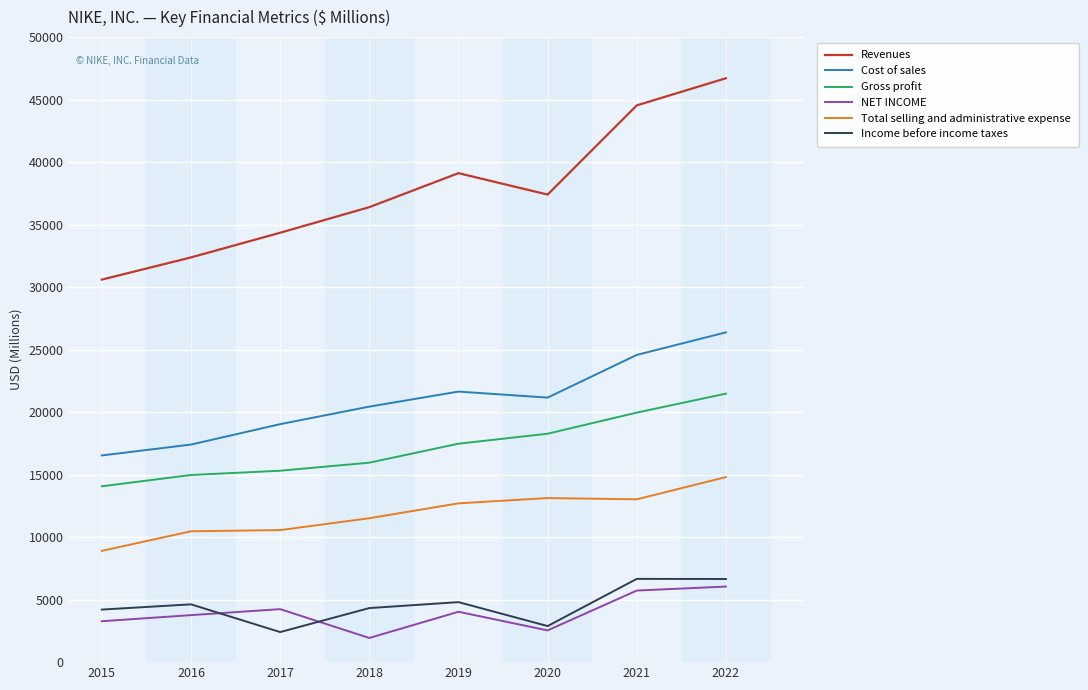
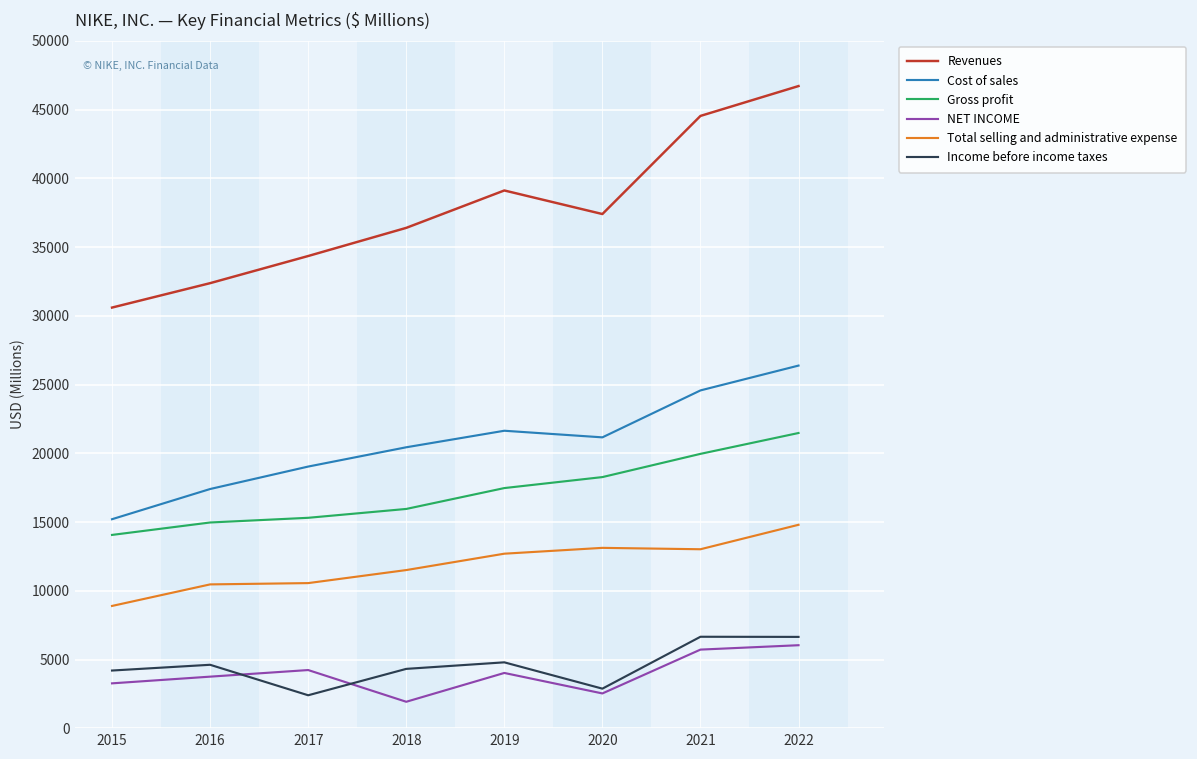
  {
    "Revenues": {
      "2015": 30600,
      "2016": 32400,
      "2017": 34400,
      "2018": 36400,
      "2019": 39100,
      "2020": 37400,
      "2021": 44500,
      "2022": 46700
    },
    "Cost of sales": {
-     "2015": 16500,
+     "2015": 15200,
      "2016": 17400,
      "2017": 19000,
      "2018": 20400,
      "2019": 21600,
      "2020": 21200,
      "2021": 24600,
      "2022": 26400
    },
    "Gross profit": {
      "2015": 14100,
      "2016": 15000,
      "2017": 15300,
      "2018": 16000,
      "2019": 17500,
      "2020": 18300,
      "2021": 20000,
      "2022": 21500
    },
    "NET INCOME": {
      "2015": 3300,
      "2016": 3800,
      "2017": 4200,
      "2018": 1900,
      "2019": 4000,
      "2020": 2500,
      "2021": 5700,
      "2022": 6000
    },
    "Total selling and administrative expense": {
      "2015": 8900,
      "2016": 10500,
      "2017": 10600,
      "2018": 11500,
      "2019": 12700,
      "2020": 13100,
      "2021": 13000,
      "2022": 14800
    },
    "Income before income taxes": {
      "2015": 4200,
      "2016": 4600,
      "2017": 2400,
      "2018": 4300,
      "2019": 4800,
      "2020": 2900,
      "2021": 6700,
      "2022": 6700
    }
  }
